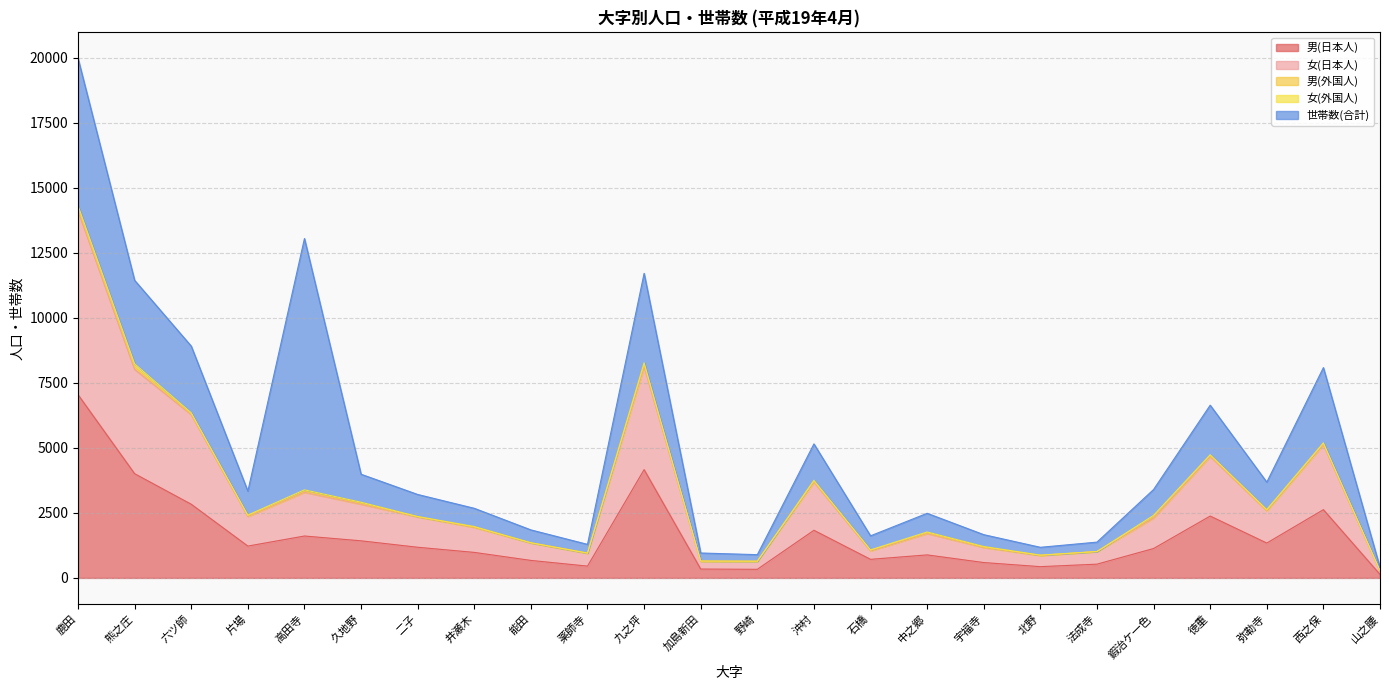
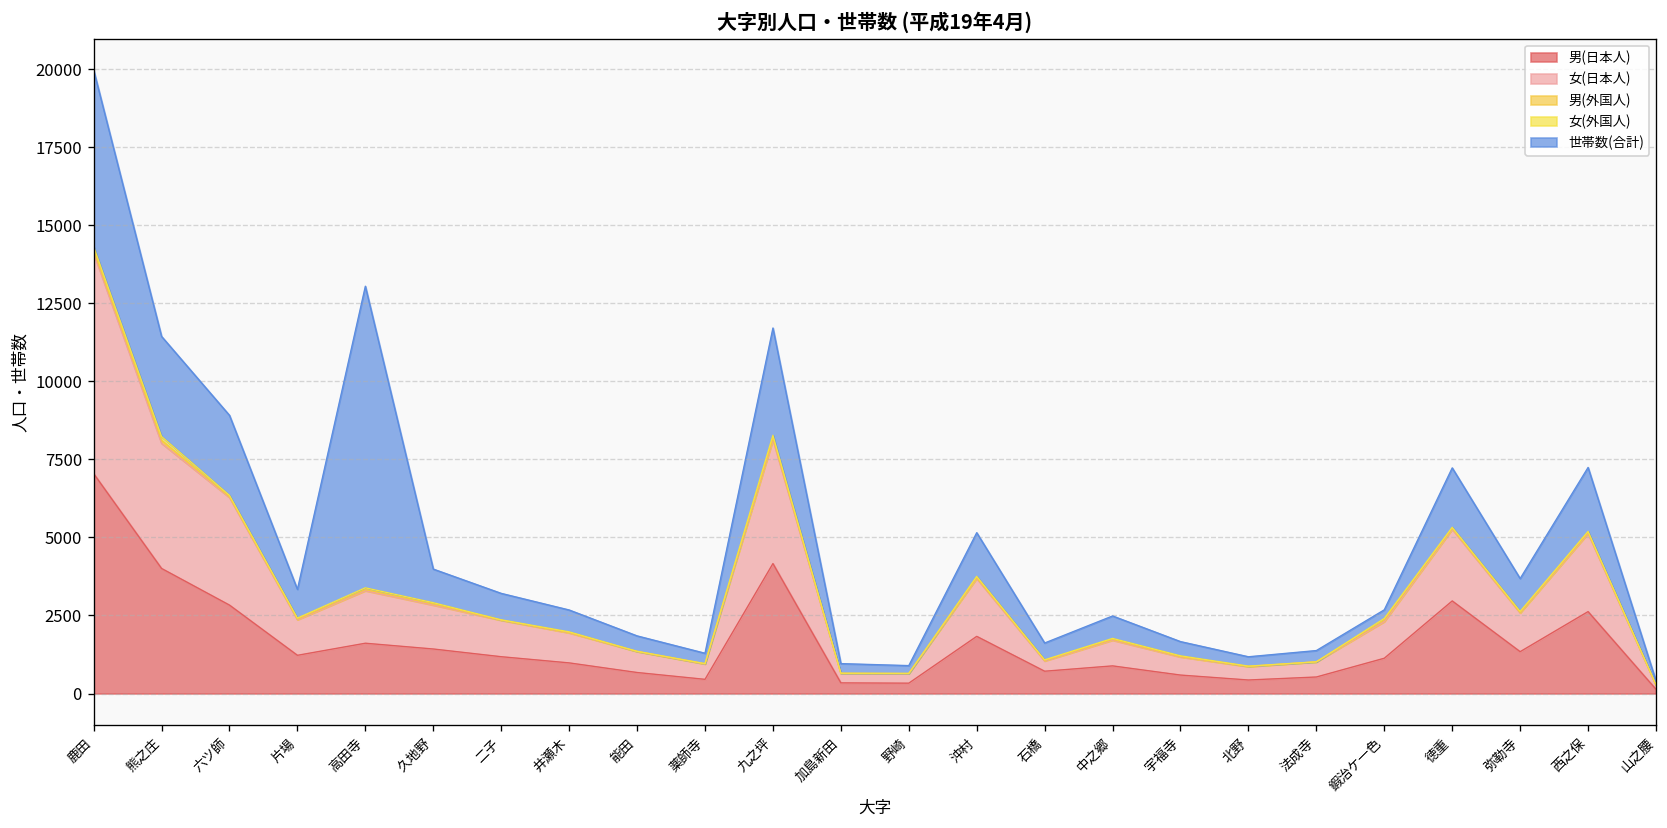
  {
    "男(日本人)": {
      "鹿田": 7000,
      "熊之庄": 4000,
      "六ツ師": 2800,
      "片場": 1200,
      "高田寺": 1600,
      "久地野": 1400,
      "二子": 1200,
      "井瀬木": 1000,
      "能田": 700,
      "薬師寺": 500,
      "九之坪": 4200,
      "加島新田": 300,
      "野崎": 300,
      "沖村": 1800,
      "石橋": 700,
      "中之郷": 900,
      "宇福寺": 600,
      "北野": 400,
      "法成寺": 500,
      "鍜治ケ一色": 1100,
-     "徳重": 2400,
+     "徳重": 3000,
      "弥勒寺": 1300,
      "西之保": 2600,
      "山之腰": 100
    },
    "世帯数(合計)": {
      "鹿田": 5700,
      "熊之庄": 3200,
      "六ツ師": 2600,
      "片場": 900,
      "高田寺": 9700,
      "久地野": 1100,
      "二子": 800,
      "井瀬木": 700,
      "能田": 500,
      "薬師寺": 300,
      "九之坪": 3400,
      "加島新田": 300,
      "野崎": 300,
      "沖村": 1400,
      "石橋": 500,
      "中之郷": 700,
      "宇福寺": 500,
      "北野": 300,
      "法成寺": 400,
-     "鍜治ケ一色": 1000,
+     "鍜治ケ一色": 300,
      "徳重": 1900,
      "弥勒寺": 1100,
-     "西之保": 2900,
+     "西之保": 2000,
      "山之腰": 100
    }
  }
